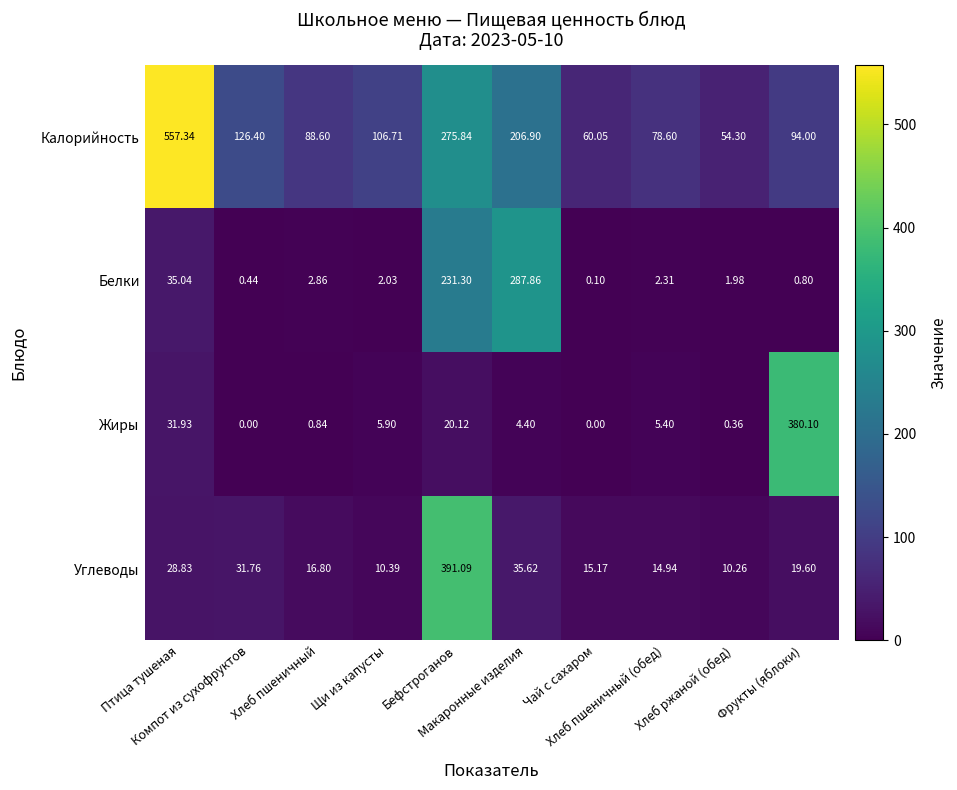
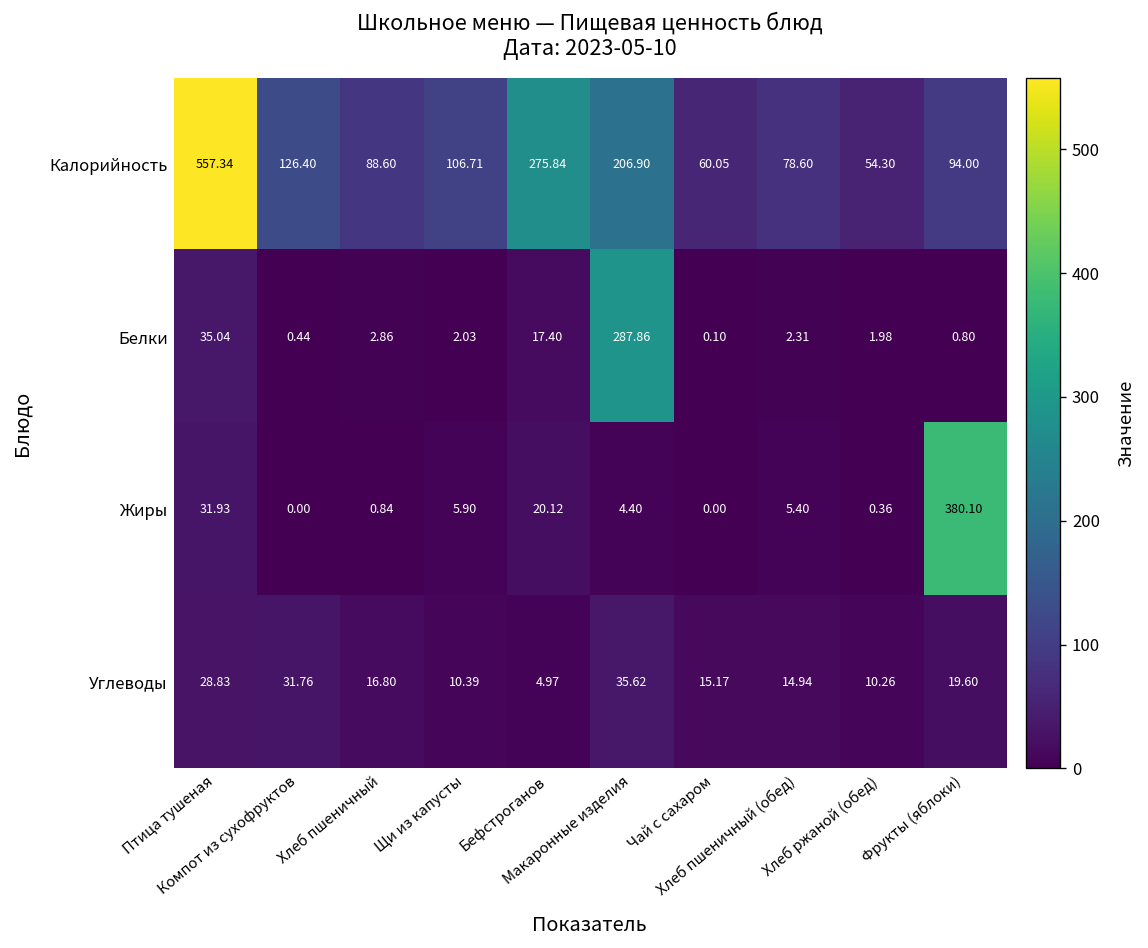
  {
    "Калорийность": {
      "Птица тушеная": 557.34,
      "Компот из сухофруктов": 126.40,
      "Хлеб пшеничный": 88.60,
      "Щи из капусты": 106.71,
      "Бефстроганов": 275.84,
      "Макаронные изделия": 206.90,
      "Чай с сахаром": 60.05,
      "Хлеб пшеничный (обед)": 78.60,
      "Хлеб ржаной (обед)": 54.30,
      "Фрукты (яблоки)": 94.00
    },
    "Белки": {
      "Птица тушеная": 35.04,
      "Компот из сухофруктов": 0.44,
      "Хлеб пшеничный": 2.86,
      "Щи из капусты": 2.03,
-     "Бефстроганов": 231.30,
+     "Бефстроганов": 17.40,
      "Макаронные изделия": 287.86,
      "Чай с сахаром": 0.10,
      "Хлеб пшеничный (обед)": 2.31,
      "Хлеб ржаной (обед)": 1.98,
      "Фрукты (яблоки)": 0.80
    },
    "Жиры": {
      "Птица тушеная": 31.93,
      "Компот из сухофруктов": 0.00,
      "Хлеб пшеничный": 0.84,
      "Щи из капусты": 5.90,
      "Бефстроганов": 20.12,
      "Макаронные изделия": 4.40,
      "Чай с сахаром": 0.00,
      "Хлеб пшеничный (обед)": 5.40,
      "Хлеб ржаной (обед)": 0.36,
      "Фрукты (яблоки)": 380.10
    },
    "Углеводы": {
      "Птица тушеная": 28.83,
      "Компот из сухофруктов": 31.76,
      "Хлеб пшеничный": 16.80,
      "Щи из капусты": 10.39,
-     "Бефстроганов": 391.09,
+     "Бефстроганов": 4.97,
      "Макаронные изделия": 35.62,
      "Чай с сахаром": 15.17,
      "Хлеб пшеничный (обед)": 14.94,
      "Хлеб ржаной (обед)": 10.26,
      "Фрукты (яблоки)": 19.60
    }
  }
